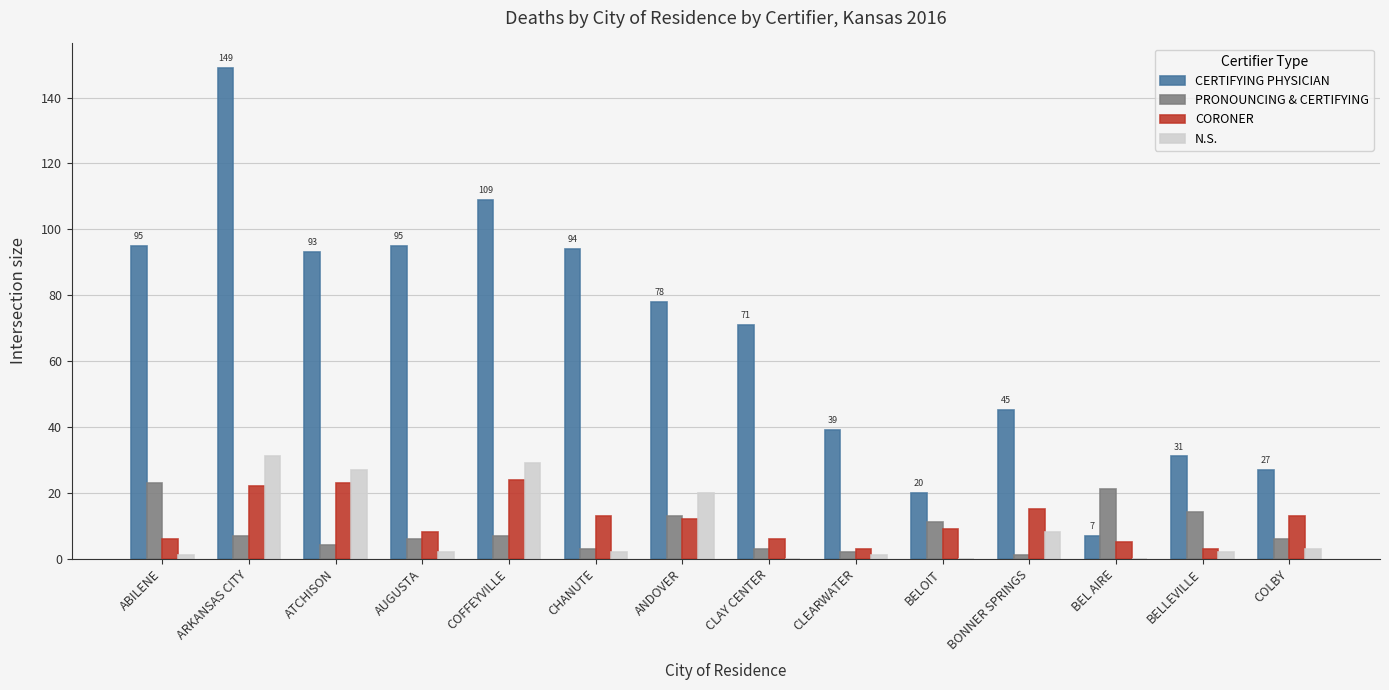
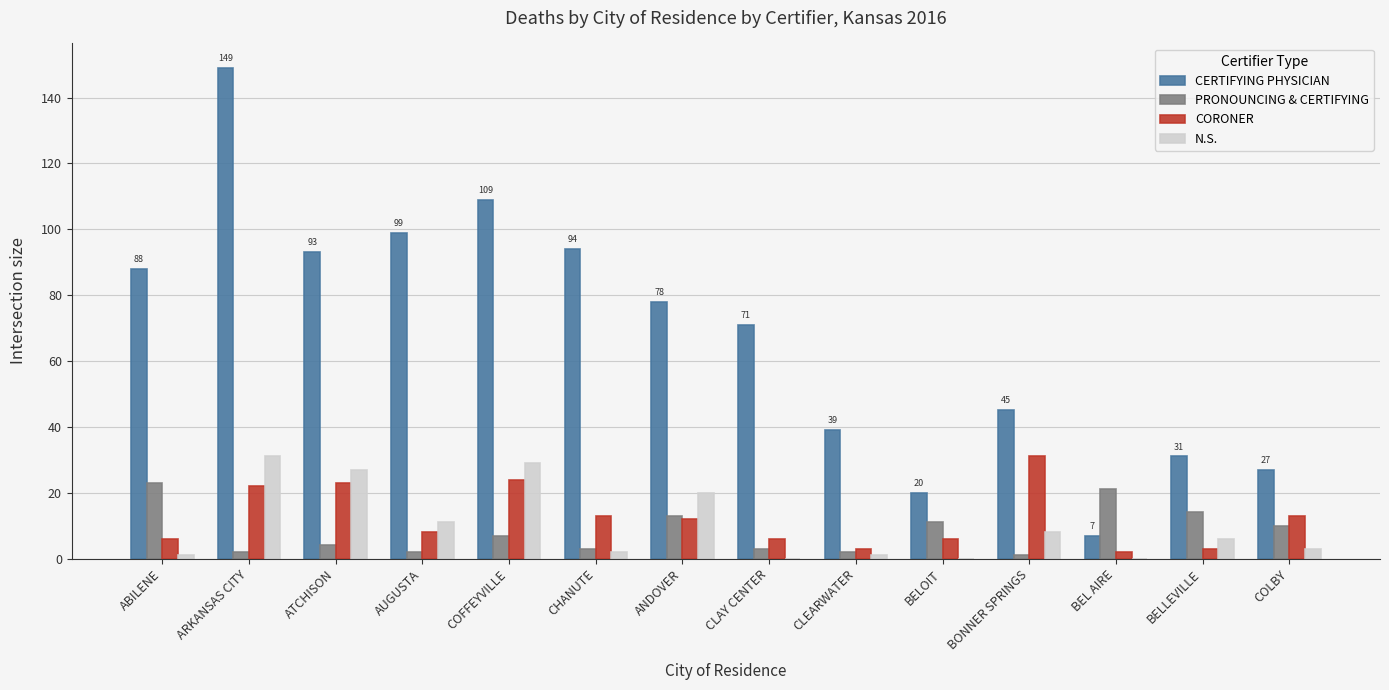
  {
    "CERTIFYING PHYSICIAN": {
-     "ABILENE": 95,
+     "ABILENE": 88,
      "ARKANSAS CITY": 149,
      "ATCHISON": 93,
-     "AUGUSTA": 95,
+     "AUGUSTA": 99,
      "COFFEYVILLE": 109,
      "CHANUTE": 94,
      "ANDOVER": 78,
      "CLAY CENTER": 71,
      "CLEARWATER": 39,
      "BELOIT": 20,
      "BONNER SPRINGS": 45,
      "BEL AIRE": 7,
      "BELLEVILLE": 31,
      "COLBY": 27
    },
    "PRONOUNCING & CERTIFYING": {
      "ABILENE": 23,
-     "ARKANSAS CITY": 7,
+     "ARKANSAS CITY": 2,
      "ATCHISON": 4,
-     "AUGUSTA": 6,
+     "AUGUSTA": 2,
      "COFFEYVILLE": 7,
      "CHANUTE": 3,
      "ANDOVER": 13,
      "CLAY CENTER": 3,
      "CLEARWATER": 2,
      "BELOIT": 11,
      "BONNER SPRINGS": 1,
      "BEL AIRE": 21,
      "BELLEVILLE": 14,
-     "COLBY": 6
+     "COLBY": 10
    },
    "CORONER": {
      "ABILENE": 6,
      "ARKANSAS CITY": 22,
      "ATCHISON": 23,
      "AUGUSTA": 8,
      "COFFEYVILLE": 24,
      "CHANUTE": 13,
      "ANDOVER": 12,
      "CLAY CENTER": 6,
      "CLEARWATER": 3,
-     "BELOIT": 9,
-     "BONNER SPRINGS": 15,
-     "BEL AIRE": 5,
+     "BELOIT": 6,
+     "BONNER SPRINGS": 31,
+     "BEL AIRE": 2,
      "BELLEVILLE": 3,
      "COLBY": 13
    },
    "N.S.": {
      "ABILENE": 1,
      "ARKANSAS CITY": 31,
      "ATCHISON": 27,
-     "AUGUSTA": 2,
+     "AUGUSTA": 11,
      "COFFEYVILLE": 29,
      "CHANUTE": 2,
      "ANDOVER": 20,
      "CLAY CENTER": 0,
      "CLEARWATER": 1,
      "BELOIT": 0,
      "BONNER SPRINGS": 8,
      "BEL AIRE": 0,
-     "BELLEVILLE": 2,
+     "BELLEVILLE": 6,
      "COLBY": 3
    }
  }
